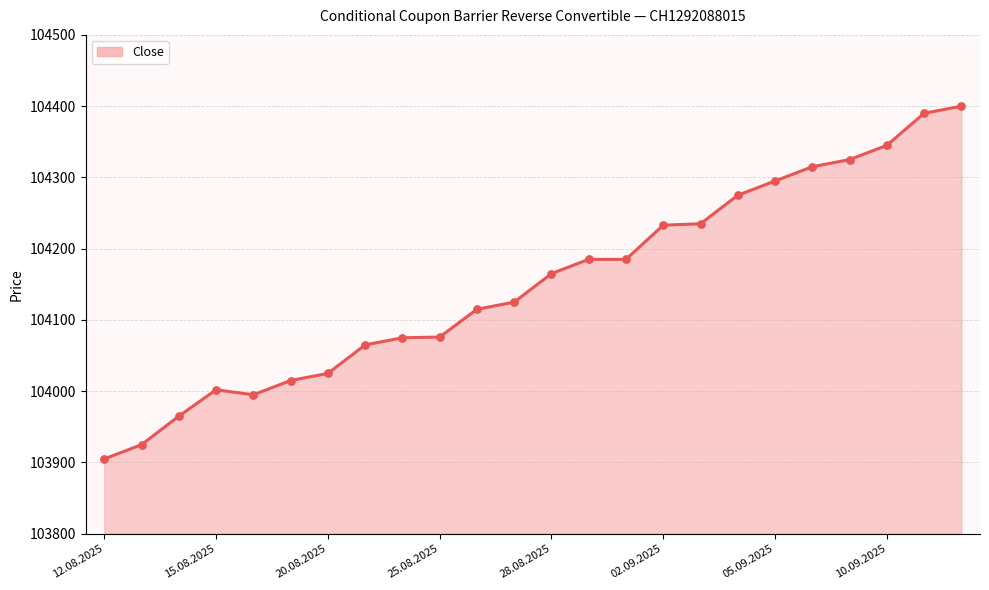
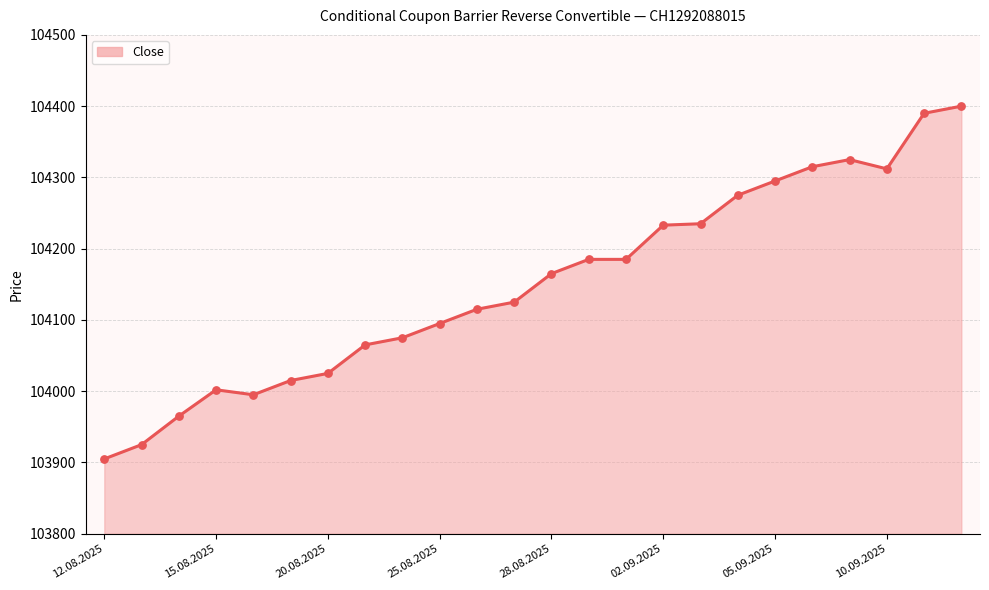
  {
    "12.08.2025": 103910,
    "15.08.2025": 104000,
    "20.08.2025": 104030,
-   "25.08.2025": 104080,
+   "25.08.2025": 104100,
    "28.08.2025": 104170,
    "02.09.2025": 104230,
    "05.09.2025": 104300,
-   "10.09.2025": 104350
+   "10.09.2025": 104310
  }
